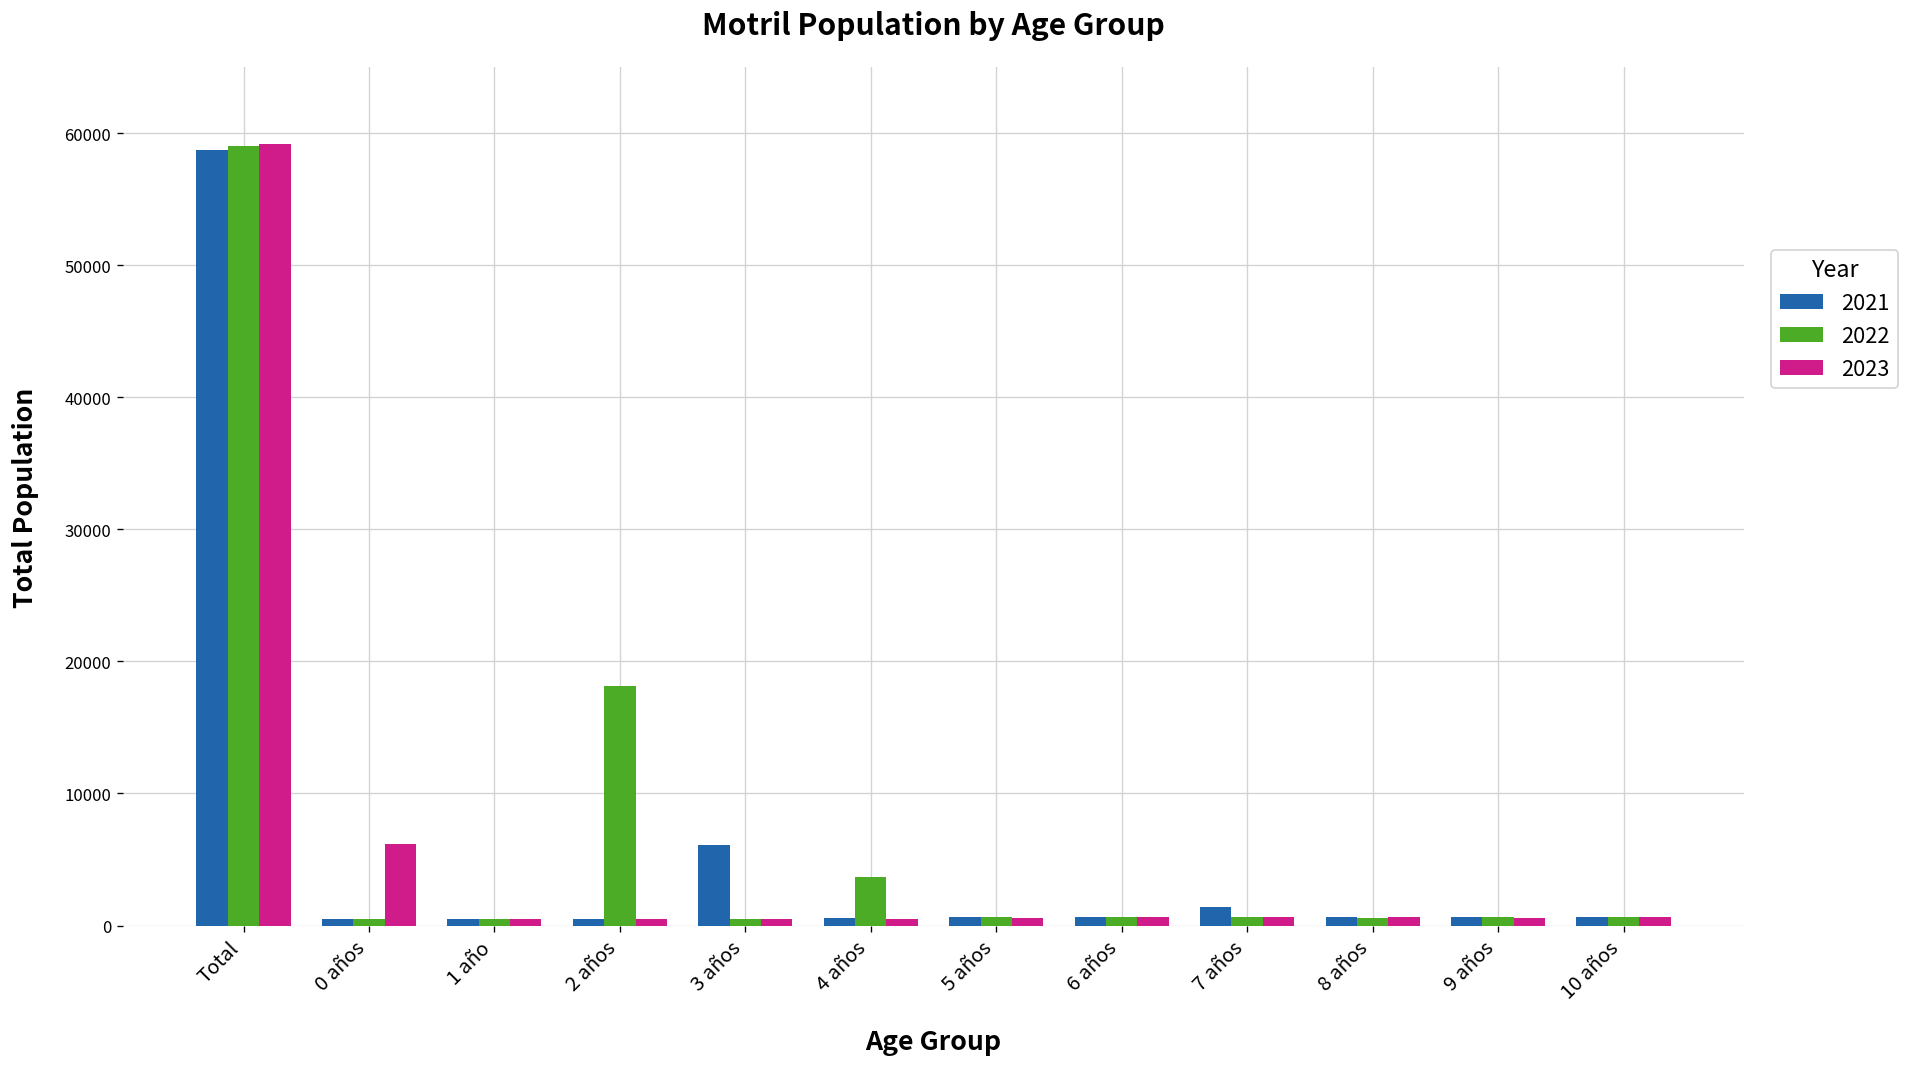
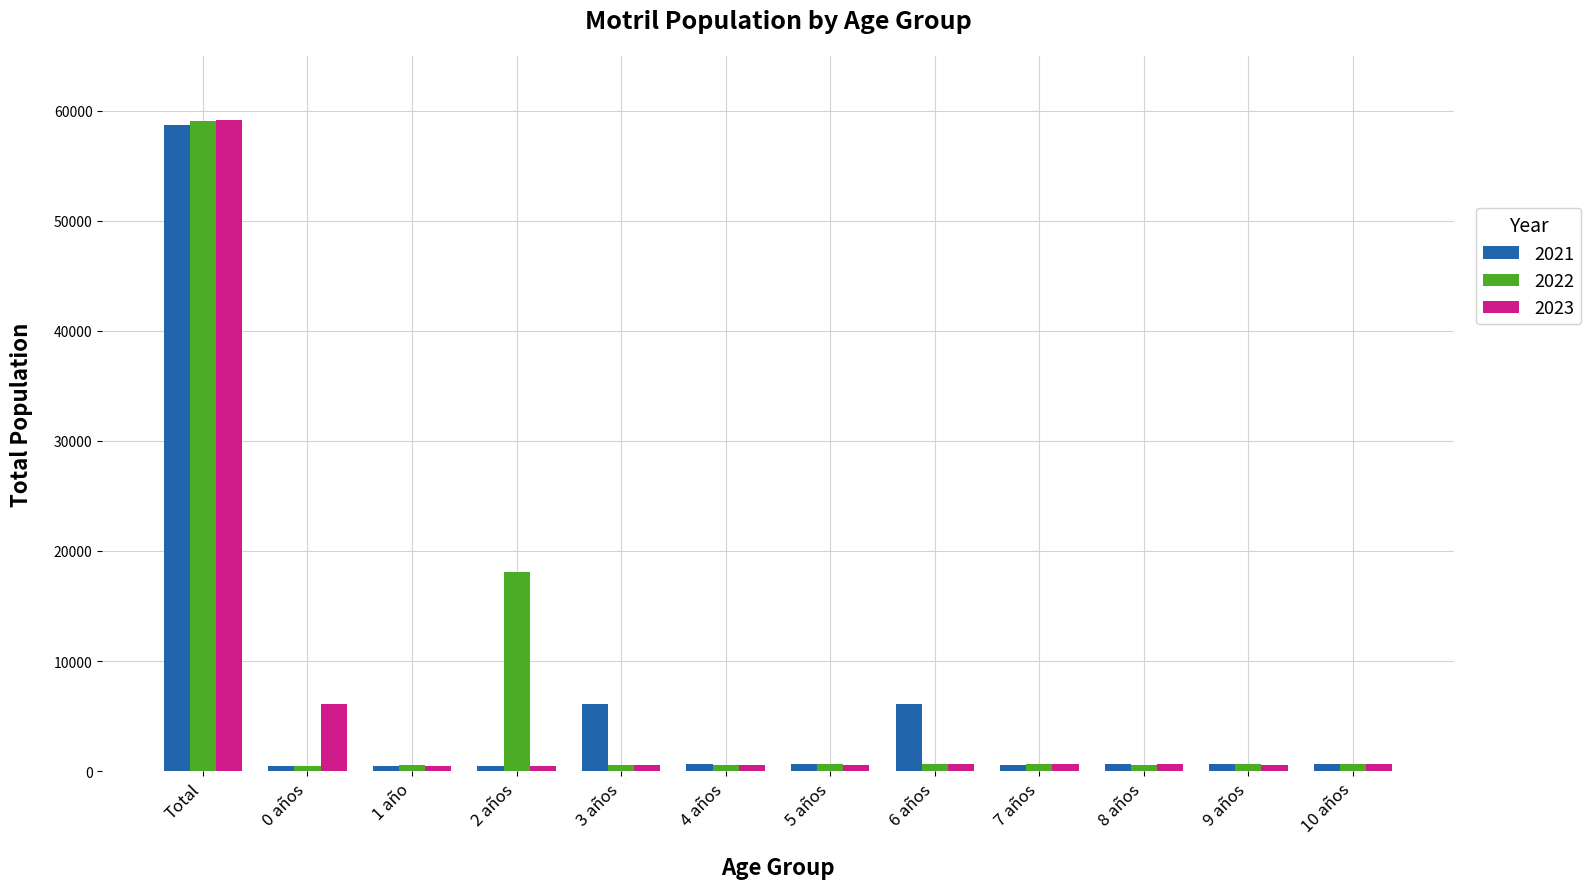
  {
    "2021": {
      "Total": 58700,
      "0 años": 500,
      "1 año": 500,
      "2 años": 500,
      "3 años": 6100,
      "4 años": 600,
      "5 años": 600,
-     "6 años": 600,
-     "7 años": 1400,
+     "6 años": 6100,
+     "7 años": 600,
      "8 años": 700,
      "9 años": 600,
      "10 años": 700
    },
    "2022": {
      "Total": 59000,
      "0 años": 500,
      "1 año": 500,
      "2 años": 18100,
      "3 años": 500,
-     "4 años": 3700,
+     "4 años": 500,
      "5 años": 600,
      "6 años": 600,
      "7 años": 600,
      "8 años": 600,
      "9 años": 700,
      "10 años": 600
    },
    "2023": {
      "Total": 59200,
      "0 años": 6100,
      "1 año": 500,
      "2 años": 500,
      "3 años": 500,
      "4 años": 500,
      "5 años": 600,
      "6 años": 600,
      "7 años": 600,
      "8 años": 600,
      "9 años": 600,
      "10 años": 700
    }
  }
